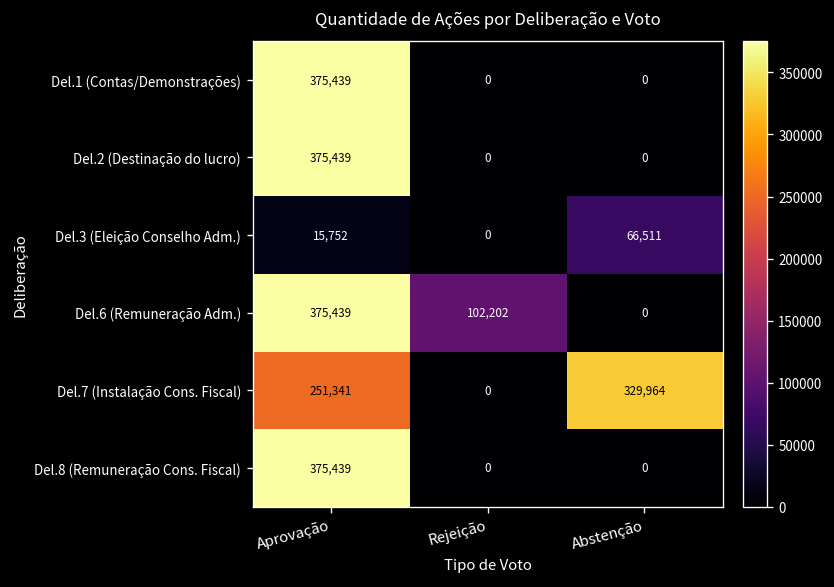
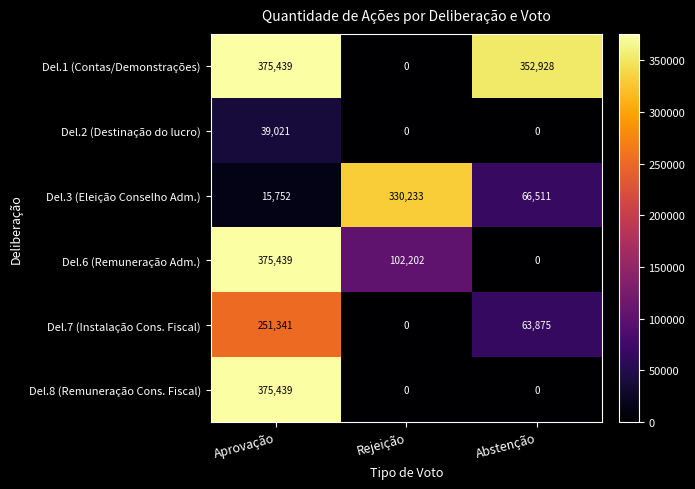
  {
    "Del.1 (Contas/Demonstrações)": {
      "Aprovação": "375,439",
      "Rejeição": "0",
-     "Abstenção": "0"
+     "Abstenção": "352,928"
    },
    "Del.2 (Destinação do lucro)": {
-     "Aprovação": "375,439",
+     "Aprovação": "39,021",
      "Rejeição": "0",
      "Abstenção": "0"
    },
    "Del.3 (Eleição Conselho Adm.)": {
      "Aprovação": "15,752",
-     "Rejeição": "0",
+     "Rejeição": "330,233",
      "Abstenção": "66,511"
    },
    "Del.6 (Remuneração Adm.)": {
      "Aprovação": "375,439",
      "Rejeição": "102,202",
      "Abstenção": "0"
    },
    "Del.7 (Instalação Cons. Fiscal)": {
      "Aprovação": "251,341",
      "Rejeição": "0",
-     "Abstenção": "329,964"
+     "Abstenção": "63,875"
    },
    "Del.8 (Remuneração Cons. Fiscal)": {
      "Aprovação": "375,439",
      "Rejeição": "0",
      "Abstenção": "0"
    }
  }
